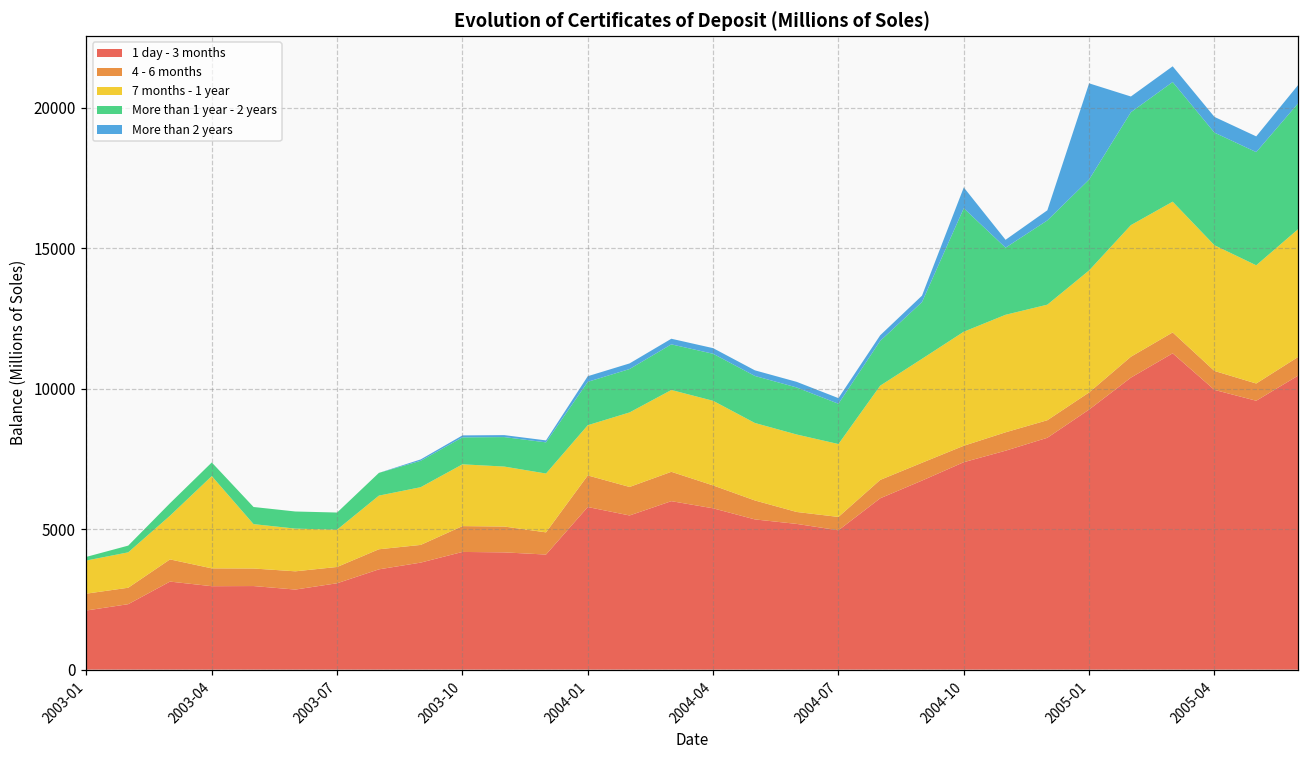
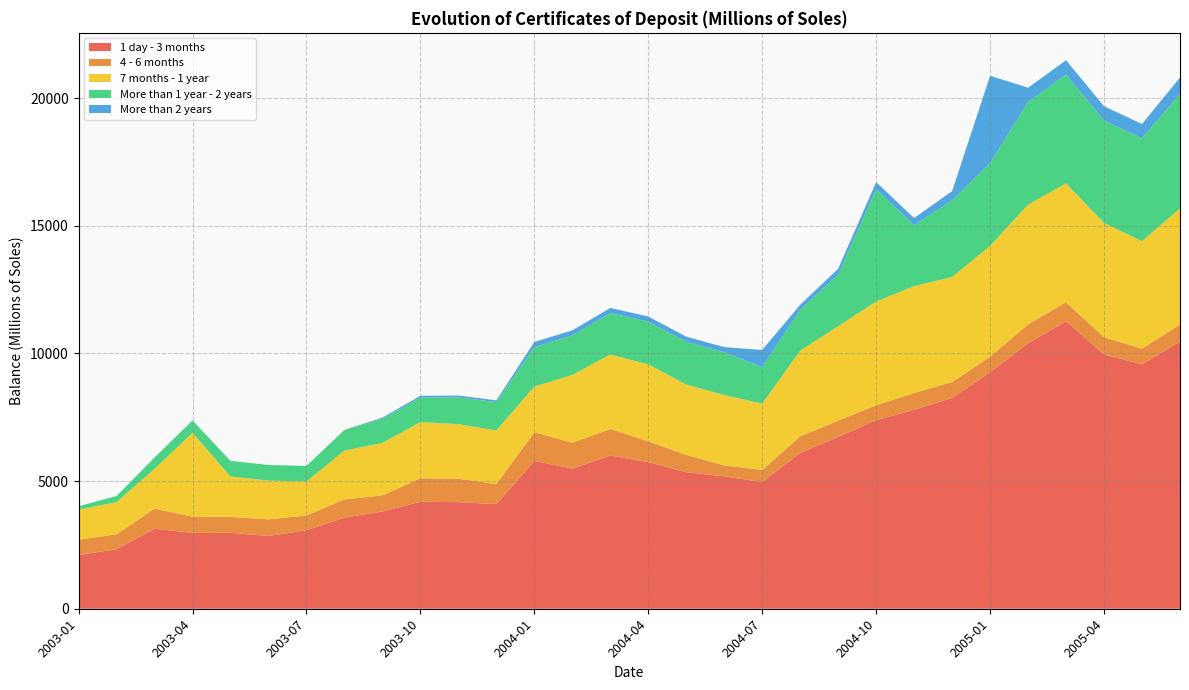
  {
    "7 months - 1 year": {
      "2003-01": 1200,
      "2003-04": 3300,
      "2003-07": 1300,
      "2003-10": 2200,
      "2004-01": 1800,
      "2004-04": 3000,
      "2004-07": 2600,
      "2004-10": 4100,
      "2005-01": 4300,
      "2005-04": 4500
    },
    "More than 1 year - 2 years": {
      "2004-01": 1500,
      "2004-04": 1700,
      "2004-07": 1400,
      "2004-10": 4400,
      "2005-01": 3200,
      "2005-04": 4000
    },
    "More than 2 years": {
      "2004-01": 200,
      "2004-04": 200,
-     "2004-07": 200,
-     "2004-10": 700,
+     "2004-07": 700,
+     "2004-10": 300,
      "2005-01": 3400,
      "2005-04": 600
    }
  }
